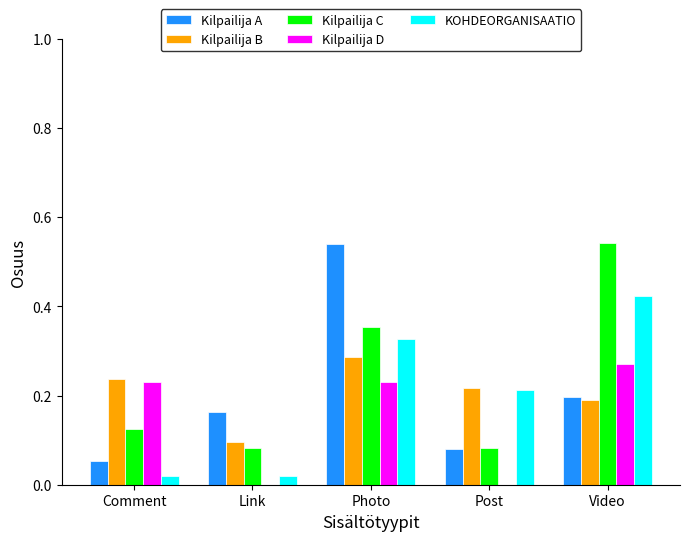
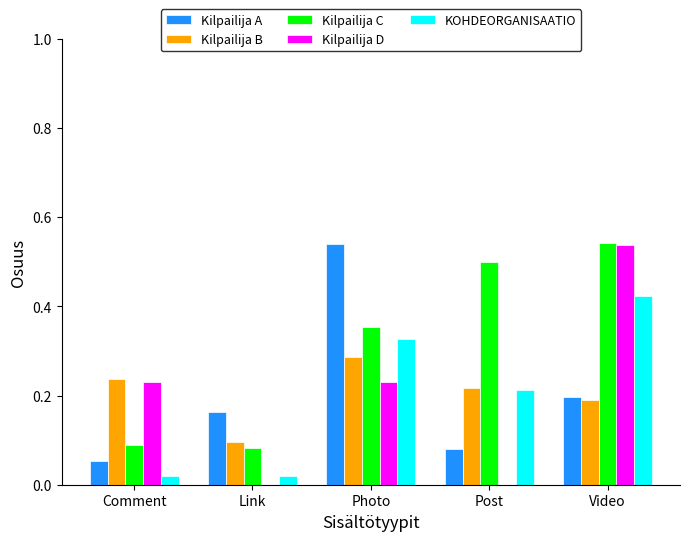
  {
    "Kilpailija A": {
      "Comment": 0.05,
      "Link": 0.16,
      "Photo": 0.54,
      "Post": 0.08,
      "Video": 0.20
    },
    "Kilpailija B": {
      "Comment": 0.24,
      "Link": 0.10,
      "Photo": 0.29,
      "Post": 0.22,
      "Video": 0.19
    },
    "Kilpailija C": {
-     "Comment": 0.13,
+     "Comment": 0.09,
      "Link": 0.08,
      "Photo": 0.35,
-     "Post": 0.08,
+     "Post": 0.50,
      "Video": 0.54
    },
    "Kilpailija D": {
      "Comment": 0.23,
      "Link": 0.00,
      "Photo": 0.23,
      "Post": 0.00,
-     "Video": 0.27
+     "Video": 0.54
    },
    "KOHDEORGANISAATIO": {
      "Comment": 0.02,
      "Link": 0.02,
      "Photo": 0.33,
      "Post": 0.21,
      "Video": 0.42
    }
  }
